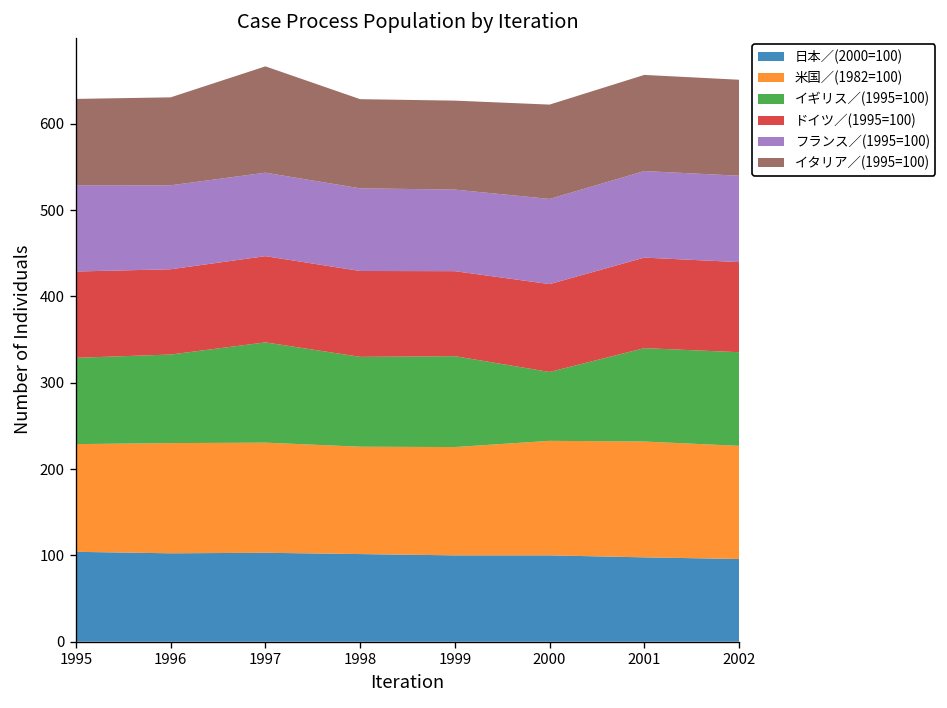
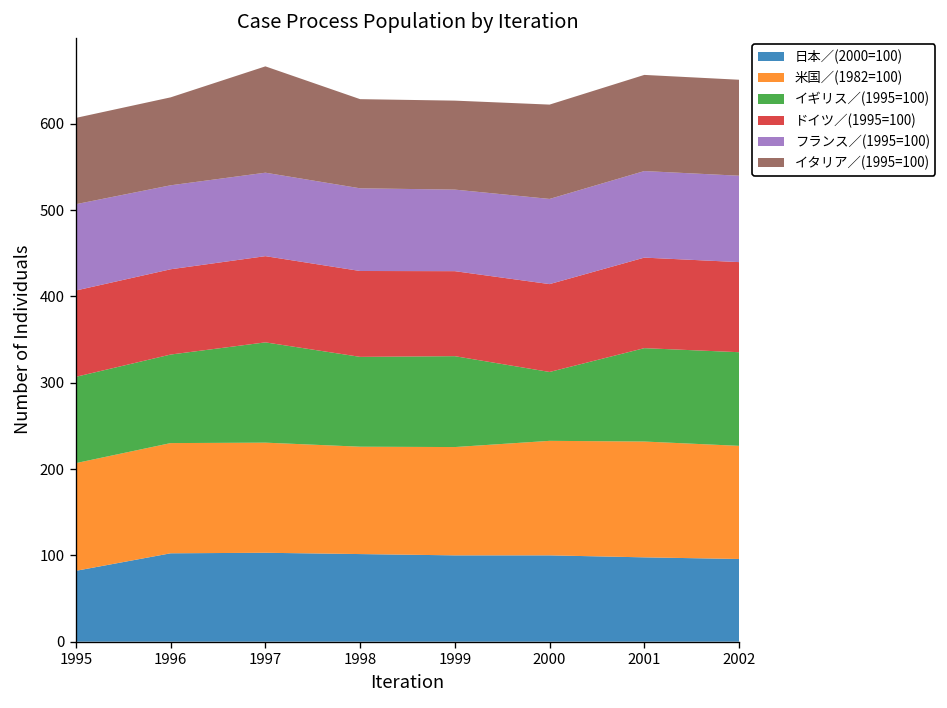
  {
    "日本／(2000=100)": {
-     "1995": 100,
+     "1995": 80,
      "1996": 100,
      "1997": 100,
      "1998": 100,
      "1999": 100,
      "2000": 100,
      "2001": 100,
      "2002": 100
    },
    "米国／(1982=100)": {
      "1995": 120,
      "1996": 130,
      "1997": 130,
      "1998": 120,
      "1999": 130,
      "2000": 130,
      "2001": 130,
      "2002": 130
    },
    "イギリス／(1995=100)": {
      "1995": 100,
      "1996": 100,
      "1997": 120,
      "1998": 100,
      "1999": 110,
      "2000": 80,
      "2001": 110,
      "2002": 110
    },
    "ドイツ／(1995=100)": {
      "1995": 100,
      "1996": 100,
      "1997": 100,
      "1998": 100,
      "1999": 100,
      "2000": 100,
      "2001": 100,
      "2002": 100
    },
    "フランス／(1995=100)": {
      "1995": 100,
      "1996": 100,
      "1997": 100,
      "1998": 100,
      "1999": 90,
      "2000": 100,
      "2001": 100,
      "2002": 100
    },
    "イタリア／(1995=100)": {
      "1995": 100,
      "1996": 100,
      "1997": 120,
      "1998": 100,
      "1999": 100,
      "2000": 110,
      "2001": 110,
      "2002": 110
    }
  }
